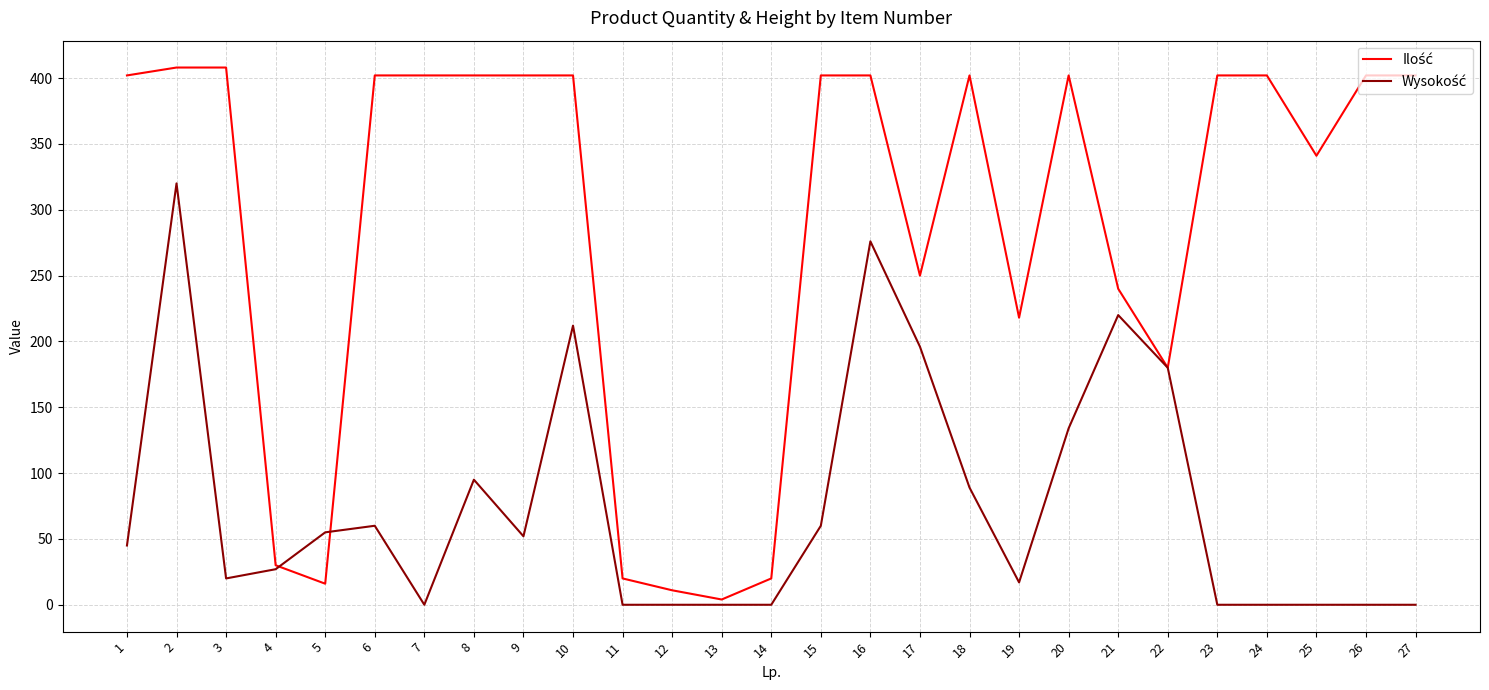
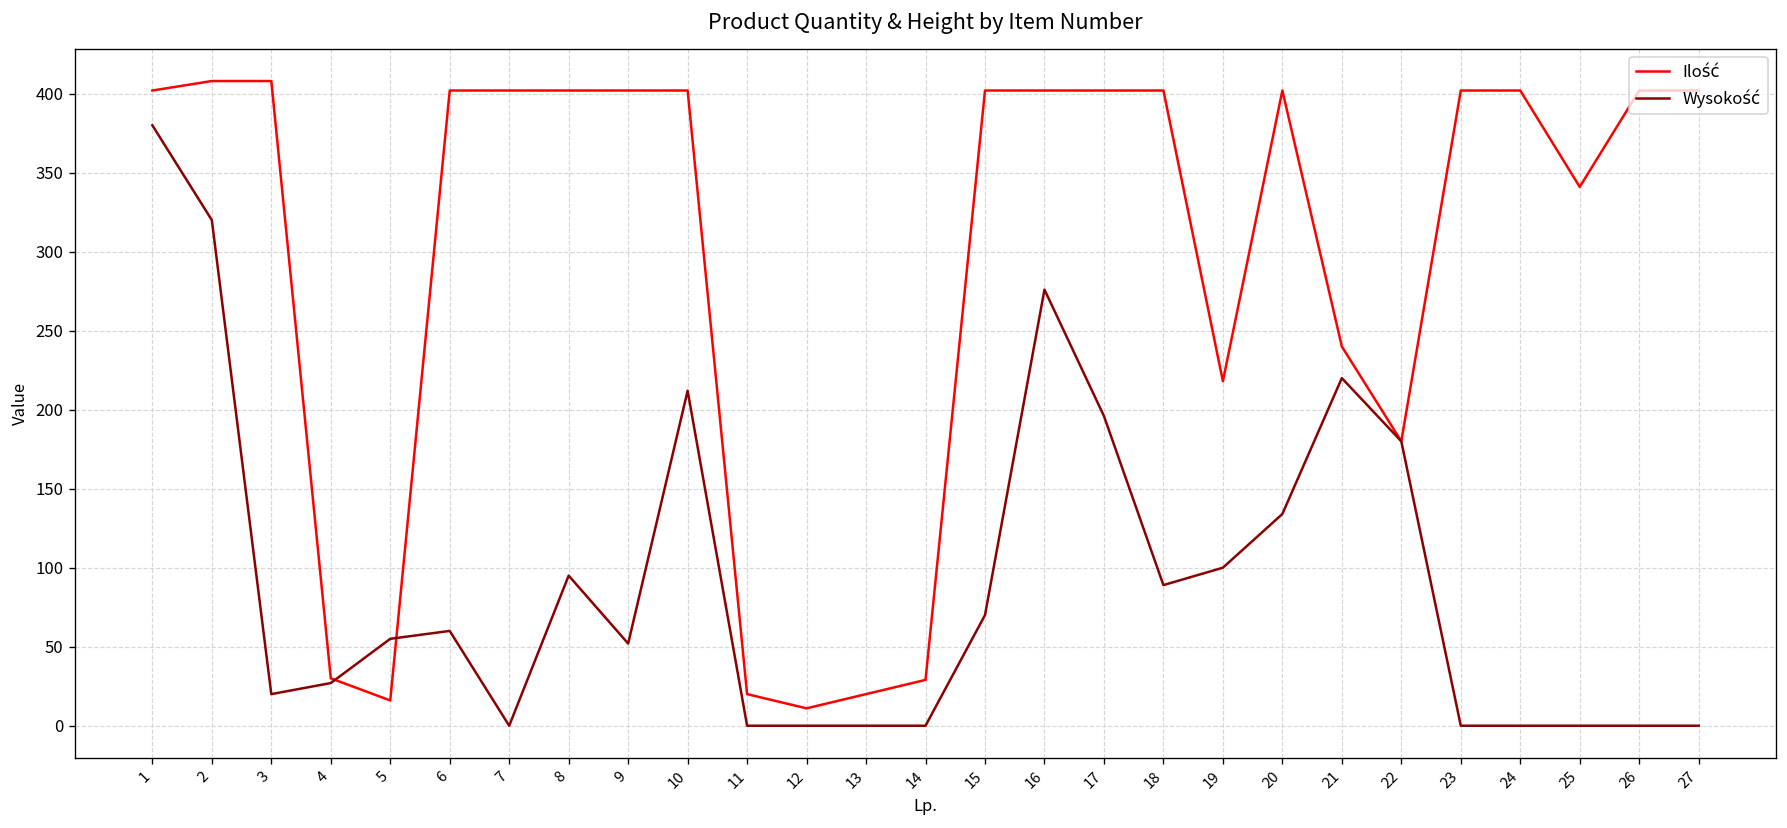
  {
    "Ilość": {
      "1": 402,
      "2": 408,
      "3": 408,
      "4": 30,
      "5": 16,
      "6": 402,
      "7": 402,
      "8": 402,
      "9": 402,
      "10": 402,
      "11": 20,
      "12": 11,
-     "13": 4,
-     "14": 20,
+     "13": 20,
+     "14": 29,
      "15": 402,
      "16": 402,
-     "17": 250,
+     "17": 402,
      "18": 402,
      "19": 218,
      "20": 402,
      "21": 240,
      "23": 402,
      "24": 402,
      "25": 341
    },
    "Wysokość": {
-     "1": 45,
+     "1": 380,
      "2": 320,
      "3": 20,
      "4": 27,
      "5": 55,
      "6": 60,
      "7": 0,
      "8": 95,
      "9": 52,
      "10": 212,
      "11": 0,
      "12": 0,
      "13": 0,
      "14": 0,
-     "15": 60,
+     "15": 70,
      "16": 276,
      "17": 196,
      "18": 89,
-     "19": 17,
+     "19": 100,
      "20": 134,
      "21": 220,
      "23": 0,
      "24": 0,
      "25": 0,
      "26": 0,
      "27": 0
    }
  }
